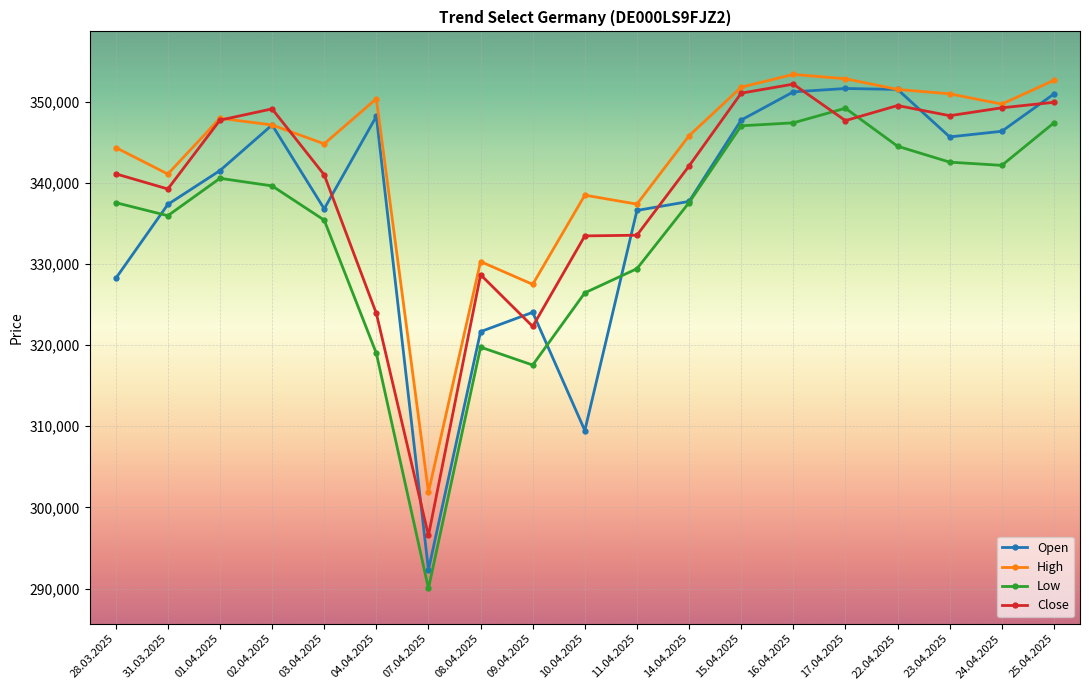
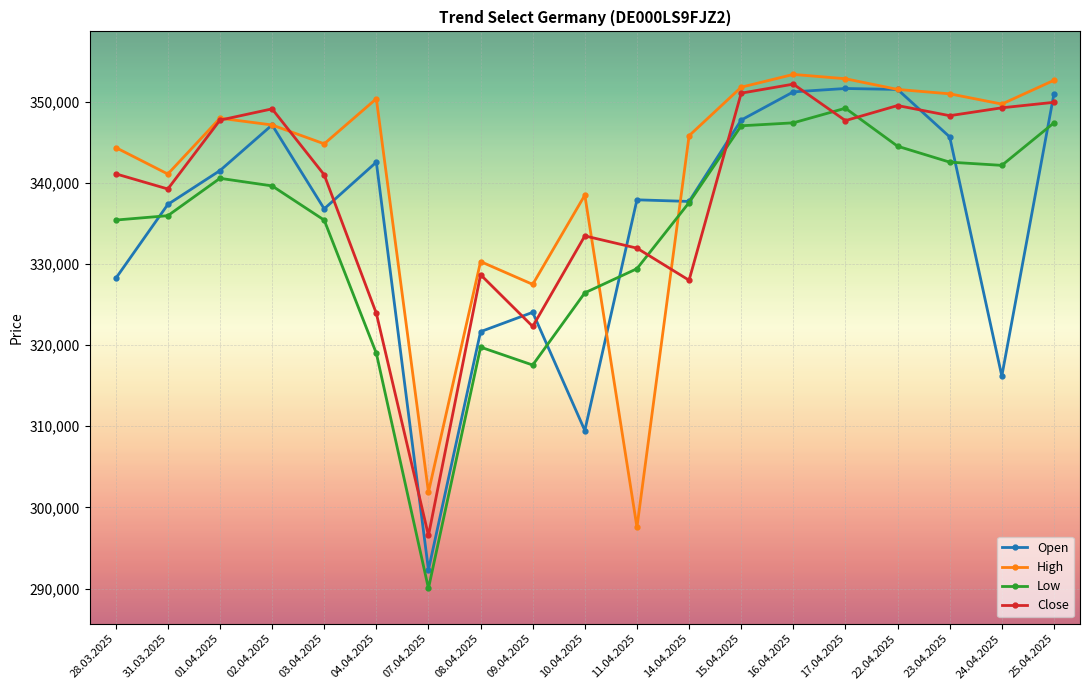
  {
    "Open": {
      "28.03.2025": "328,000",
      "31.03.2025": "337,000",
      "01.04.2025": "341,000",
      "03.04.2025": "337,000",
-     "04.04.2025": "348,000",
+     "04.04.2025": "343,000",
      "07.04.2025": "292,000",
      "08.04.2025": "322,000",
      "09.04.2025": "324,000",
      "10.04.2025": "309,000",
-     "11.04.2025": "337,000",
+     "11.04.2025": "338,000",
      "15.04.2025": "348,000",
      "16.04.2025": "351,000",
      "17.04.2025": "352,000",
      "23.04.2025": "346,000",
-     "24.04.2025": "346,000",
+     "24.04.2025": "316,000",
      "25.04.2025": "351,000"
    },
    "High": {
      "28.03.2025": "344,000",
      "31.03.2025": "341,000",
      "03.04.2025": "345,000",
      "04.04.2025": "350,000",
      "07.04.2025": "302,000",
      "08.04.2025": "330,000",
      "09.04.2025": "327,000",
      "10.04.2025": "338,000",
-     "11.04.2025": "337,000",
+     "11.04.2025": "298,000",
      "14.04.2025": "346,000",
      "15.04.2025": "352,000",
      "16.04.2025": "353,000",
      "17.04.2025": "353,000",
      "23.04.2025": "351,000",
      "24.04.2025": "350,000",
      "25.04.2025": "353,000"
    },
    "Low": {
-     "28.03.2025": "338,000",
+     "28.03.2025": "335,000",
      "31.03.2025": "336,000",
      "01.04.2025": "341,000",
      "02.04.2025": "340,000",
      "03.04.2025": "335,000",
      "04.04.2025": "319,000",
      "07.04.2025": "290,000",
      "08.04.2025": "320,000",
      "09.04.2025": "318,000",
      "10.04.2025": "326,000",
      "11.04.2025": "329,000",
      "15.04.2025": "347,000",
      "16.04.2025": "347,000",
      "17.04.2025": "349,000",
      "22.04.2025": "345,000",
      "23.04.2025": "343,000",
      "24.04.2025": "342,000",
      "25.04.2025": "347,000"
    },
    "Close": {
      "28.03.2025": "341,000",
      "31.03.2025": "339,000",
      "02.04.2025": "349,000",
      "03.04.2025": "341,000",
      "04.04.2025": "324,000",
      "07.04.2025": "297,000",
      "08.04.2025": "329,000",
      "09.04.2025": "322,000",
      "10.04.2025": "333,000",
-     "11.04.2025": "334,000",
-     "14.04.2025": "342,000",
+     "11.04.2025": "332,000",
+     "14.04.2025": "328,000",
      "15.04.2025": "351,000",
      "16.04.2025": "352,000",
      "17.04.2025": "348,000",
      "22.04.2025": "350,000",
      "23.04.2025": "348,000",
      "24.04.2025": "349,000",
      "25.04.2025": "350,000"
    }
  }
